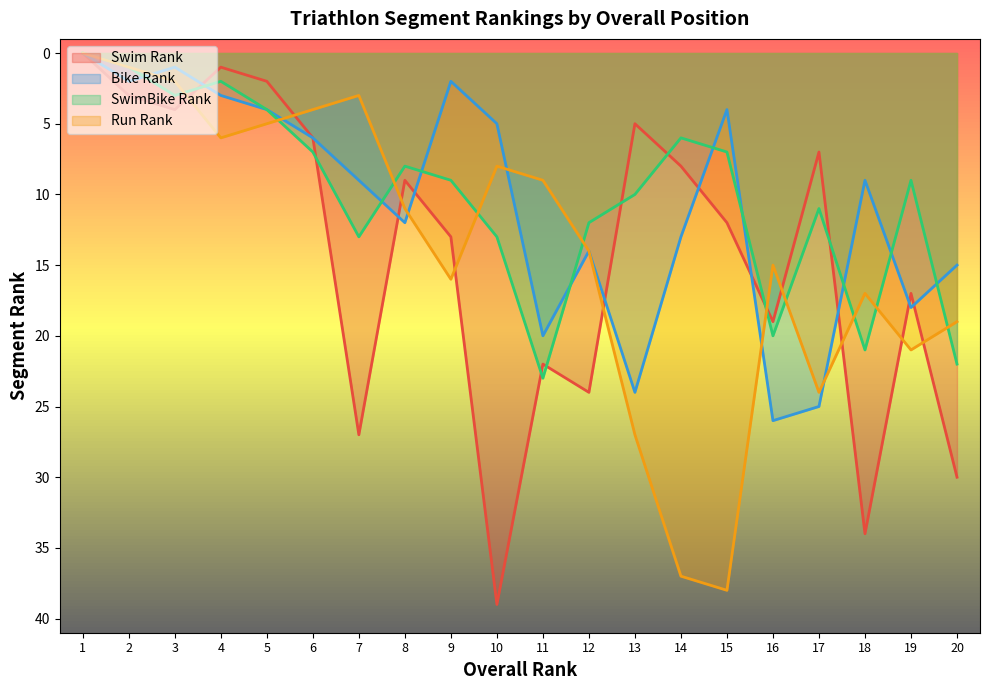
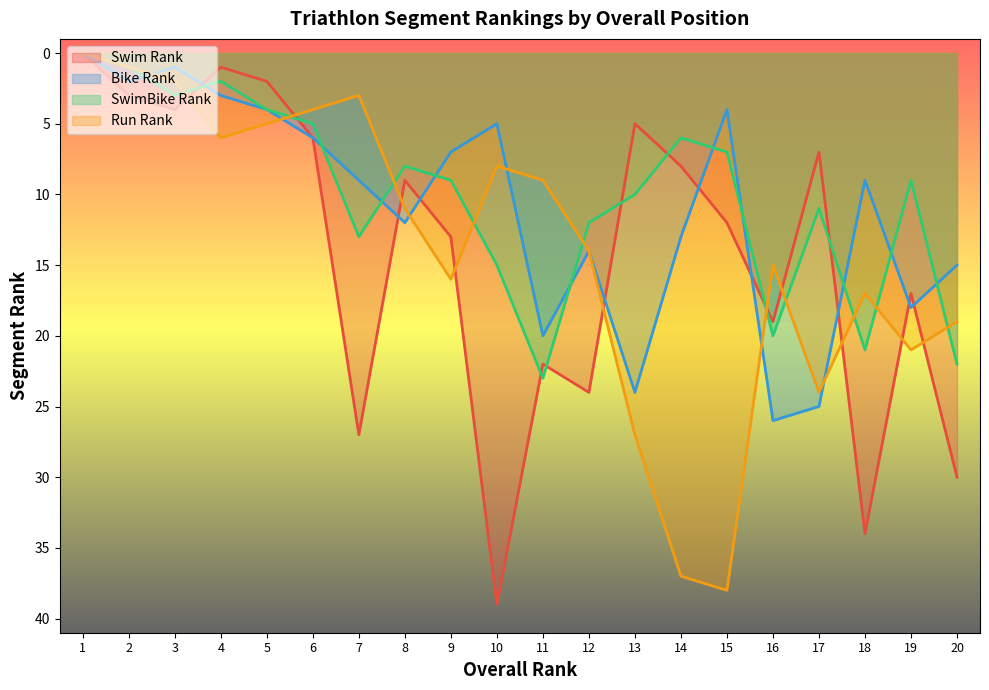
  {
    "Bike Rank": {
      "4": 3,
      "7": 9,
      "8": 12,
-     "9": 2,
+     "9": 7,
      "10": 5,
      "11": 20,
      "13": 24,
      "14": 13,
      "15": 4,
      "16": 26,
      "17": 25,
      "18": 9,
      "19": 18,
      "20": 15
    },
    "SwimBike Rank": {
      "4": 2,
-     "6": 7,
+     "6": 5,
      "7": 13,
      "8": 8,
      "9": 9,
-     "10": 13,
+     "10": 15,
      "11": 23,
      "12": 12,
      "13": 10,
      "14": 6,
      "15": 7,
      "16": 20,
      "17": 11,
      "18": 21,
      "19": 9,
      "20": 22
    }
  }
